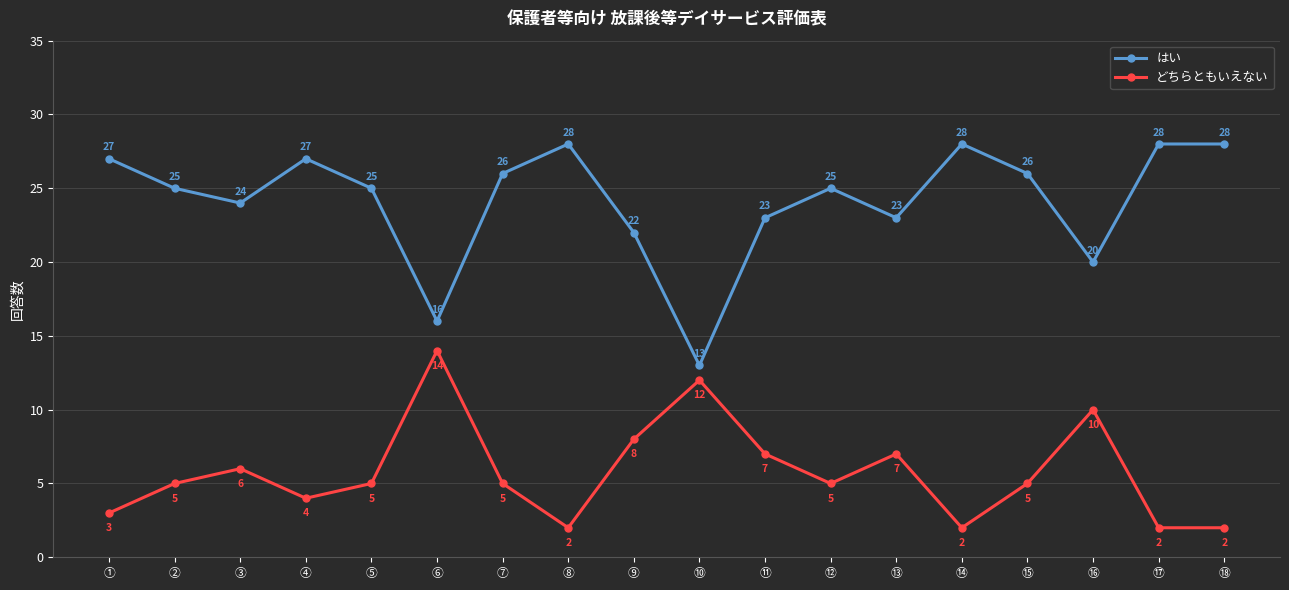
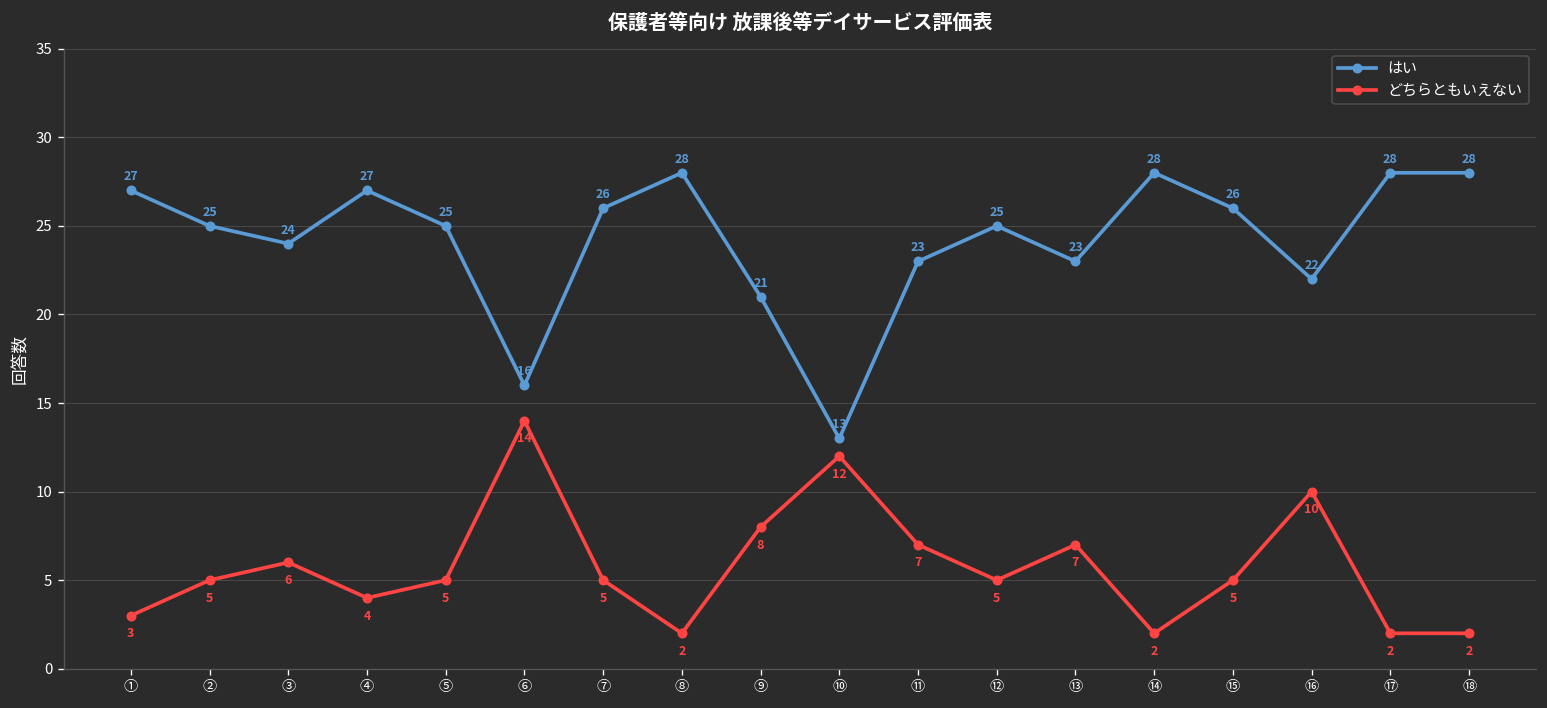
  {
    "はい": {
      "①": 27,
      "②": 25,
      "③": 24,
      "④": 27,
      "⑤": 25,
      "⑥": 16,
      "⑦": 26,
      "⑧": 28,
-     "⑨": 22,
+     "⑨": 21,
      "⑩": 13,
      "⑪": 23,
      "⑫": 25,
      "⑬": 23,
      "⑭": 28,
      "⑮": 26,
-     "⑯": 20,
+     "⑯": 22,
      "⑰": 28,
      "⑱": 28
    },
    "どちらともいえない": {
      "①": 3,
      "②": 5,
      "③": 6,
      "④": 4,
      "⑤": 5,
      "⑥": 14,
      "⑦": 5,
      "⑧": 2,
      "⑨": 8,
      "⑩": 12,
      "⑪": 7,
      "⑫": 5,
      "⑬": 7,
      "⑭": 2,
      "⑮": 5,
      "⑯": 10,
      "⑰": 2,
      "⑱": 2
    }
  }
